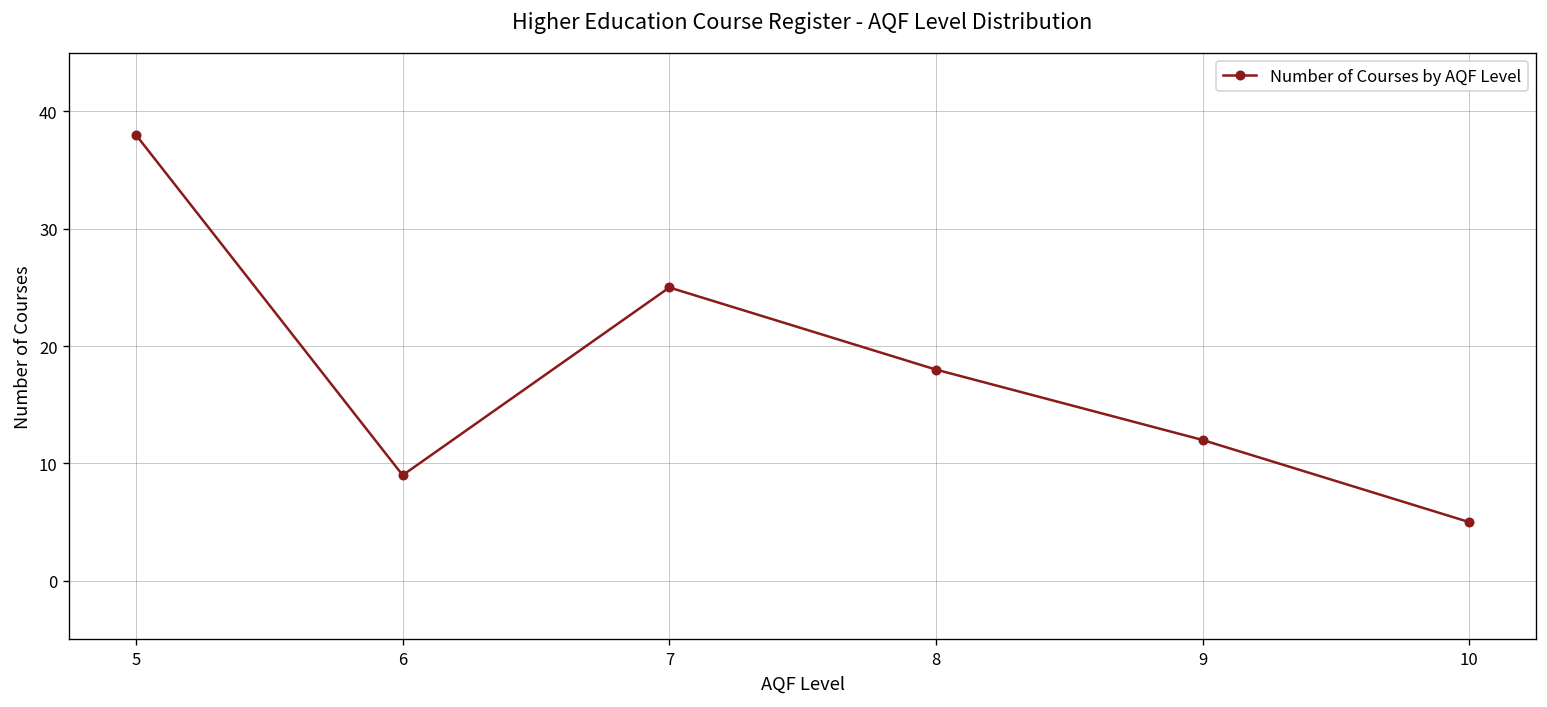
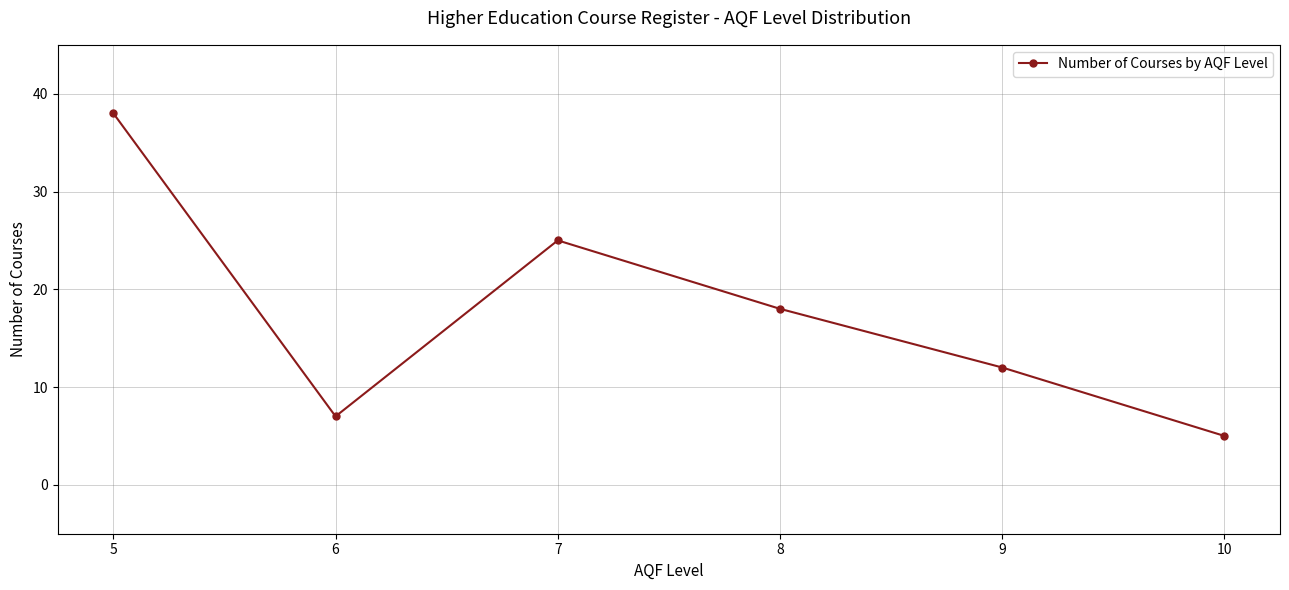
  {
    "5": 38,
-   "6": 9,
+   "6": 7,
    "7": 25,
    "8": 18,
    "9": 12,
    "10": 5
  }
